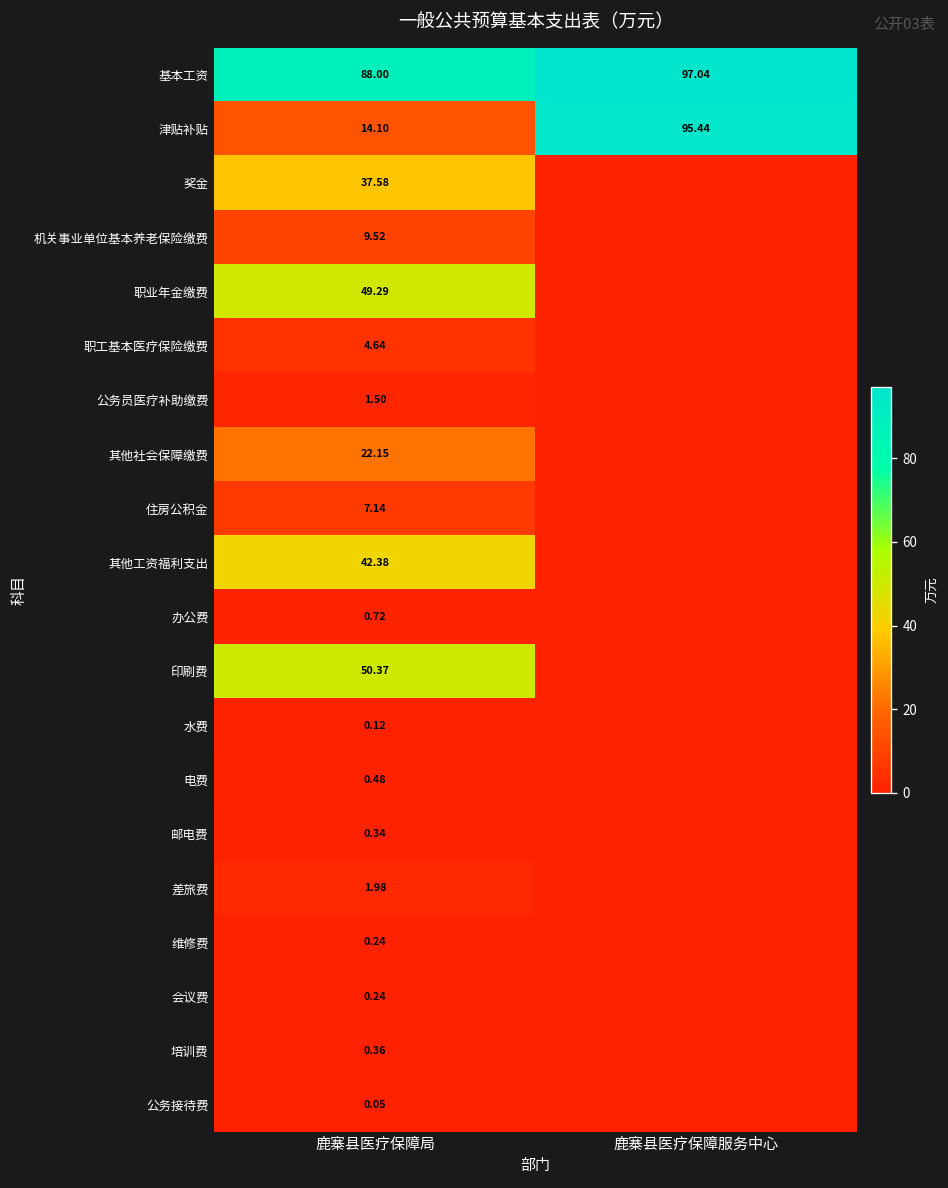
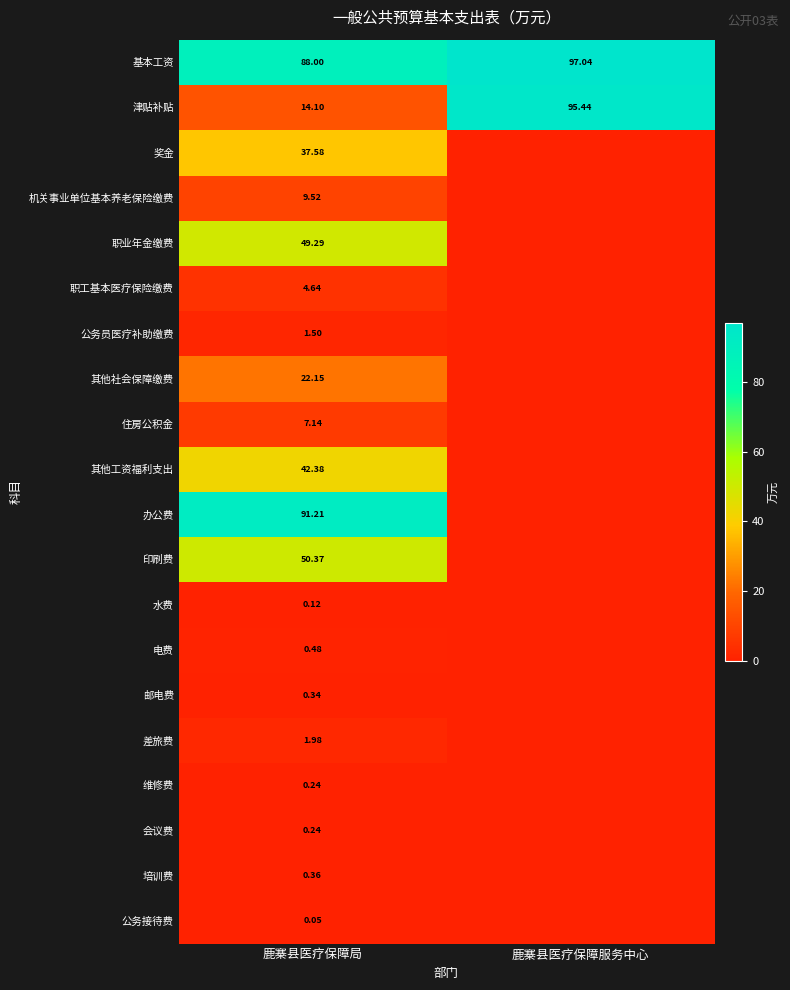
  {
    "基本工资": {
      "鹿寨县医疗保障局": 88.00,
      "鹿寨县医疗保障服务中心": 97.04
    },
    "津贴补贴": {
      "鹿寨县医疗保障局": 14.10,
      "鹿寨县医疗保障服务中心": 95.44
    },
    "奖金": {
      "鹿寨县医疗保障局": 37.58
    },
    "机关事业单位基本养老保险缴费": {
      "鹿寨县医疗保障局": 9.52
    },
    "职业年金缴费": {
      "鹿寨县医疗保障局": 49.29
    },
    "职工基本医疗保险缴费": {
      "鹿寨县医疗保障局": 4.64
    },
    "公务员医疗补助缴费": {
      "鹿寨县医疗保障局": 1.50
    },
    "其他社会保障缴费": {
      "鹿寨县医疗保障局": 22.15
    },
    "住房公积金": {
      "鹿寨县医疗保障局": 7.14
    },
    "其他工资福利支出": {
      "鹿寨县医疗保障局": 42.38
    },
    "办公费": {
-     "鹿寨县医疗保障局": 0.72
+     "鹿寨县医疗保障局": 91.21
    },
    "印刷费": {
      "鹿寨县医疗保障局": 50.37
    },
    "水费": {
      "鹿寨县医疗保障局": 0.12
    },
    "电费": {
      "鹿寨县医疗保障局": 0.48
    },
    "邮电费": {
      "鹿寨县医疗保障局": 0.34
    },
    "差旅费": {
      "鹿寨县医疗保障局": 1.98
    },
    "维修费": {
      "鹿寨县医疗保障局": 0.24
    },
    "会议费": {
      "鹿寨县医疗保障局": 0.24
    },
    "培训费": {
      "鹿寨县医疗保障局": 0.36
    },
    "公务接待费": {
      "鹿寨县医疗保障局": 0.05
    }
  }
